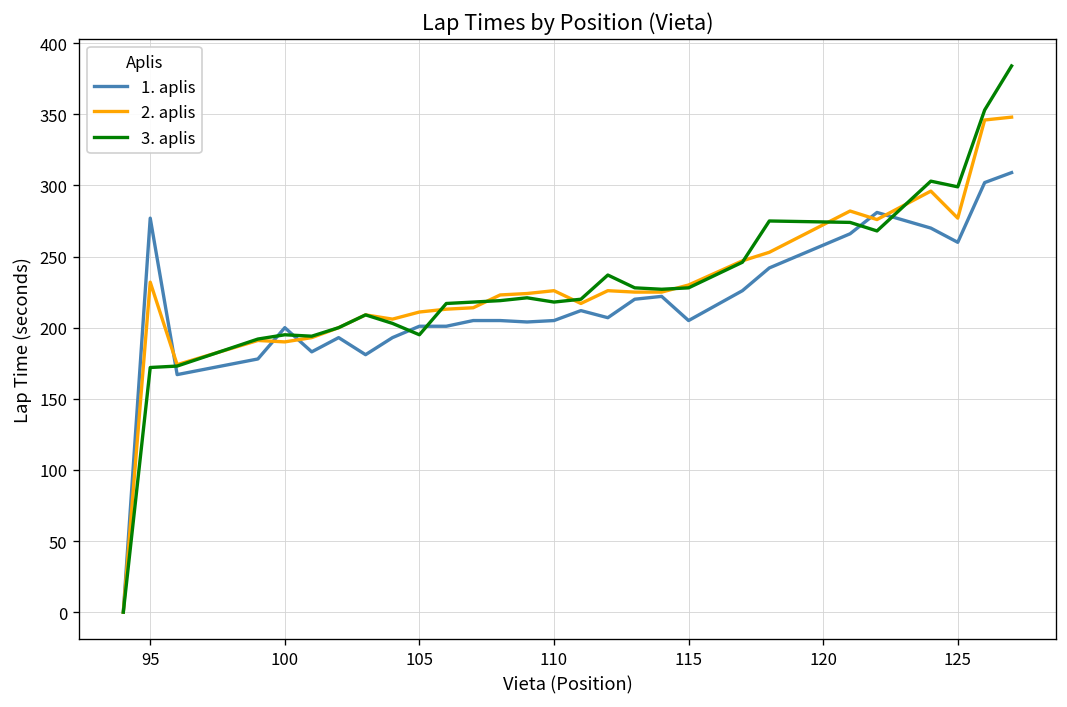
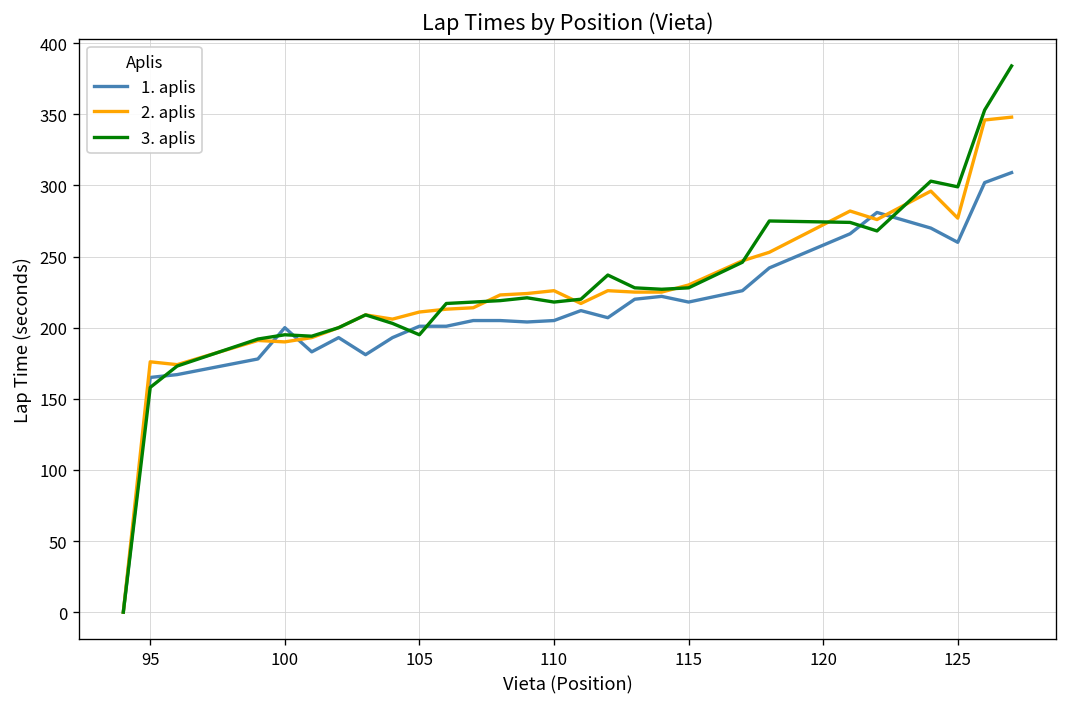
  {
    "1. aplis": {
-     "95": 277,
+     "95": 165,
      "100": 200,
      "105": 201,
      "110": 205,
-     "115": 205,
+     "115": 218,
      "125": 260
    },
    "2. aplis": {
-     "95": 232,
+     "95": 176,
      "100": 190,
      "105": 211,
      "110": 226,
      "125": 277
    },
    "3. aplis": {
-     "95": 172,
+     "95": 158,
      "100": 195,
      "105": 195,
      "110": 218,
      "125": 299
    }
  }
